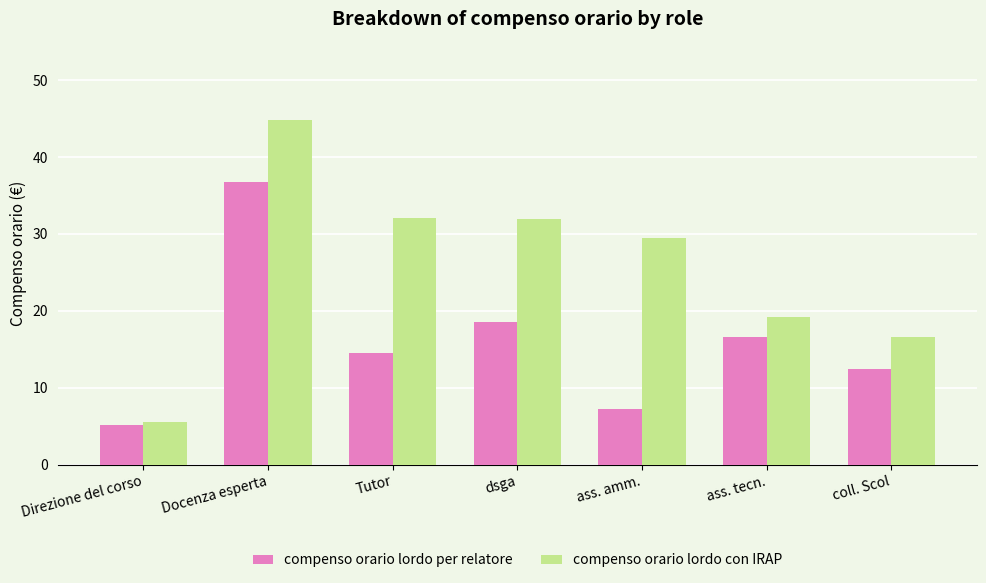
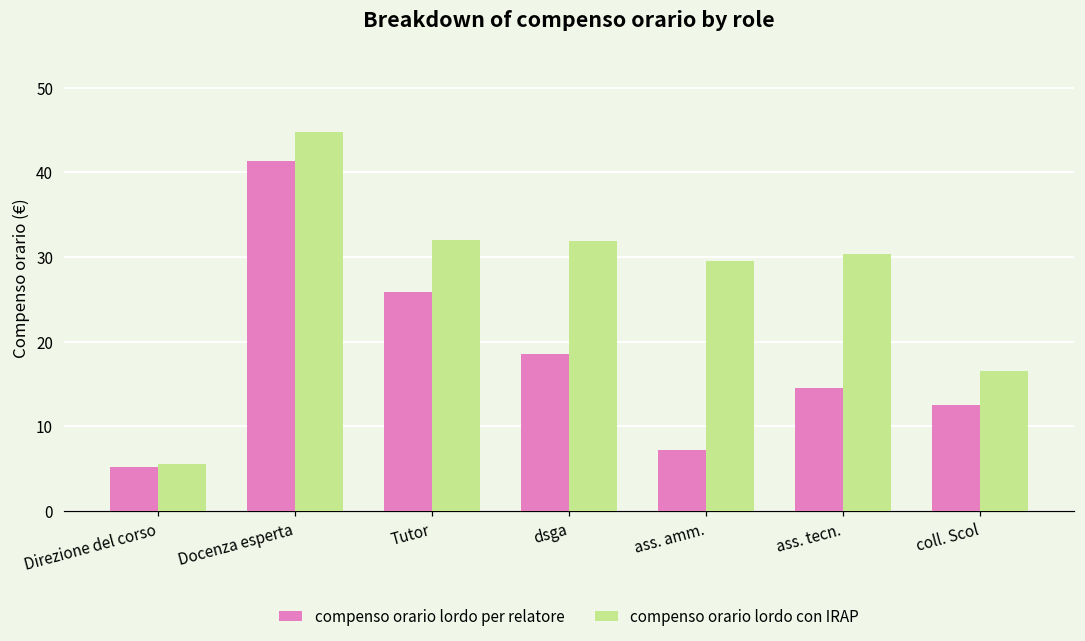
  {
    "compenso orario lordo per relatore": {
      "Direzione del corso": 5,
-     "Docenza esperta": 37,
-     "Tutor": 14,
+     "Docenza esperta": 41,
+     "Tutor": 26,
      "dsga": 19,
      "ass. amm.": 7,
-     "ass. tecn.": 17,
+     "ass. tecn.": 15,
      "coll. Scol": 13
    },
    "compenso orario lordo con IRAP": {
      "Direzione del corso": 6,
      "Docenza esperta": 45,
      "Tutor": 32,
      "dsga": 32,
      "ass. amm.": 29,
-     "ass. tecn.": 19,
+     "ass. tecn.": 30,
      "coll. Scol": 17
    }
  }
